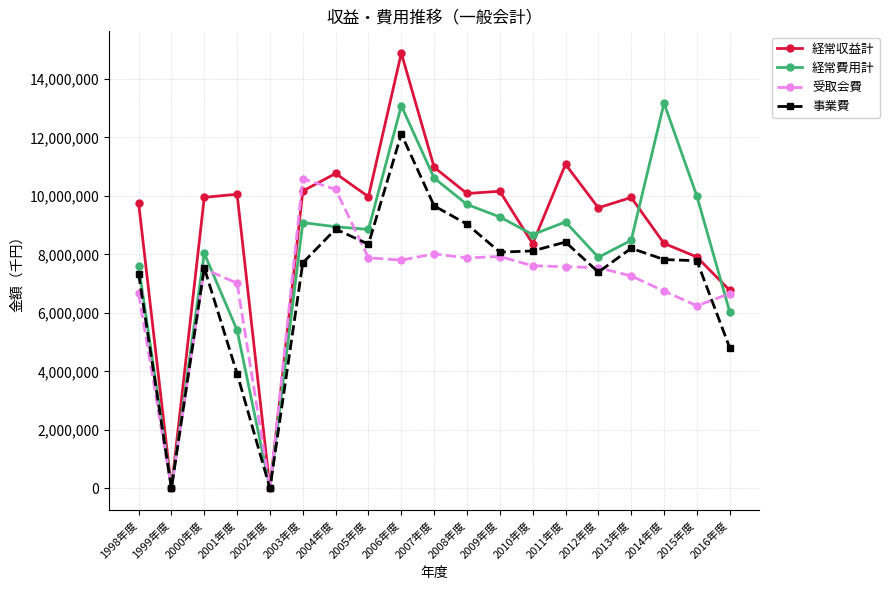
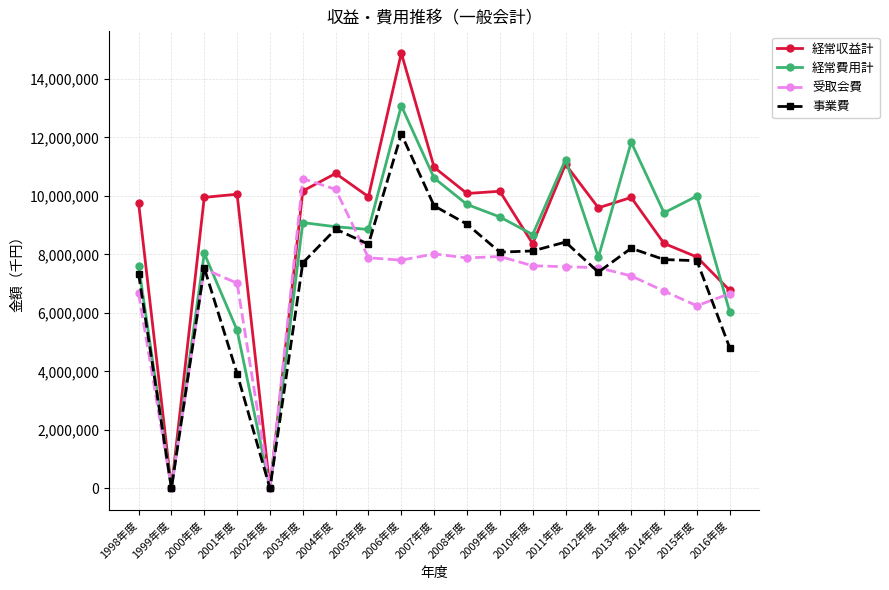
  {
    "経常収益計": {
      "1998年度": "9,800,000",
      "2000年度": "10,000,000",
      "2001年度": "10,100,000",
      "2003年度": "10,200,000",
      "2004年度": "10,800,000",
      "2005年度": "10,000,000",
      "2006年度": "14,900,000",
      "2007年度": "11,000,000",
      "2008年度": "10,100,000",
      "2009年度": "10,200,000",
      "2010年度": "8,400,000",
      "2011年度": "11,100,000",
      "2012年度": "9,600,000",
      "2013年度": "9,900,000",
      "2014年度": "8,400,000",
      "2015年度": "7,900,000",
      "2016年度": "6,800,000"
    },
    "経常費用計": {
      "1998年度": "7,600,000",
      "2000年度": "8,000,000",
      "2001年度": "5,400,000",
      "2003年度": "9,100,000",
      "2005年度": "8,900,000",
      "2006年度": "13,100,000",
      "2007年度": "10,600,000",
      "2008年度": "9,700,000",
      "2009年度": "9,300,000",
      "2010年度": "8,700,000",
-     "2011年度": "9,100,000",
+     "2011年度": "11,200,000",
      "2012年度": "7,900,000",
-     "2013年度": "8,500,000",
-     "2014年度": "13,200,000",
+     "2013年度": "11,800,000",
+     "2014年度": "9,400,000",
      "2015年度": "10,000,000",
      "2016年度": "6,000,000"
    },
    "受取会費": {
      "1998年度": "6,700,000",
      "2001年度": "7,000,000",
      "2003年度": "10,600,000",
      "2004年度": "10,200,000",
      "2005年度": "7,900,000",
      "2006年度": "7,800,000",
      "2007年度": "8,000,000",
      "2008年度": "7,900,000",
      "2009年度": "7,900,000",
      "2010年度": "7,600,000",
      "2011年度": "7,600,000",
      "2012年度": "7,500,000",
      "2013年度": "7,300,000",
      "2014年度": "6,700,000",
      "2015年度": "6,200,000",
      "2016年度": "6,700,000"
    },
    "事業費": {
      "1998年度": "7,300,000",
      "2001年度": "3,900,000",
      "2003年度": "7,700,000",
      "2005年度": "8,300,000",
      "2006年度": "12,100,000",
      "2007年度": "9,700,000",
      "2008年度": "9,000,000",
      "2009年度": "8,100,000",
      "2010年度": "8,100,000",
      "2011年度": "8,400,000",
      "2012年度": "7,400,000",
      "2013年度": "8,200,000",
      "2014年度": "7,800,000",
      "2015年度": "7,800,000",
      "2016年度": "4,800,000"
    }
  }
